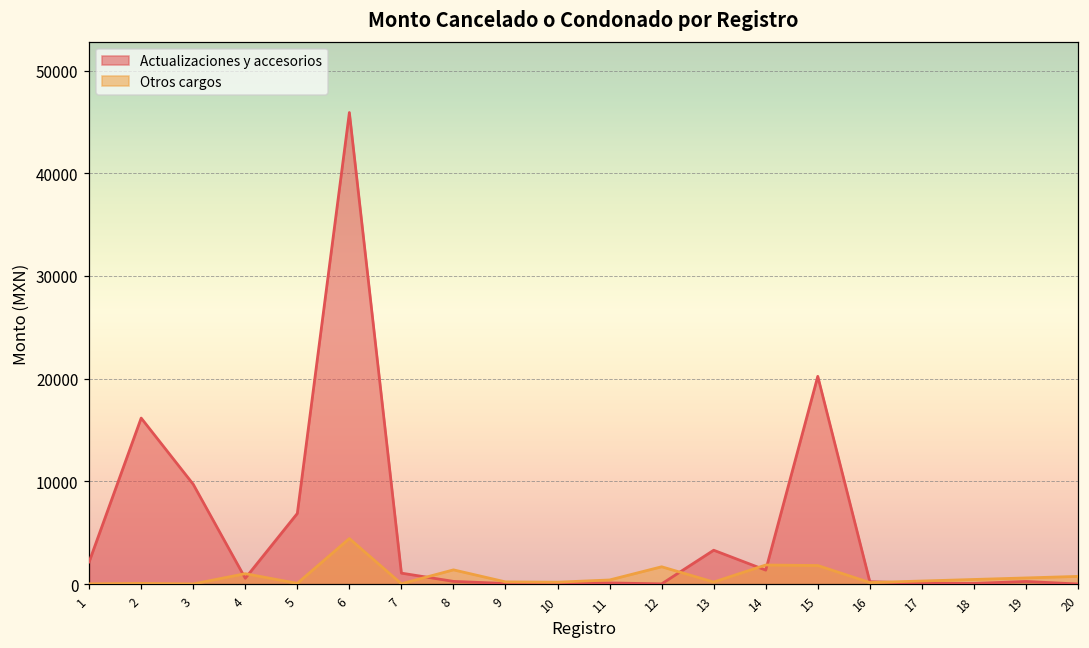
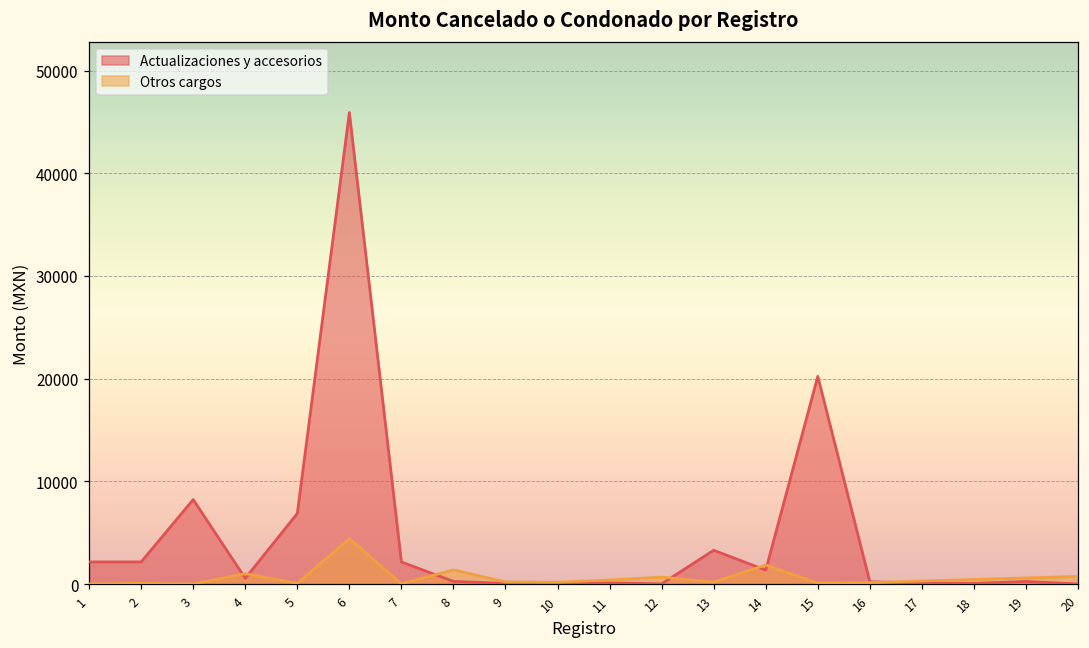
  {
    "Actualizaciones y accesorios": {
      "1": 2000,
-     "2": 16000,
-     "3": 10000,
+     "2": 2000,
+     "3": 8000,
      "4": 1000,
      "5": 7000,
      "6": 46000,
-     "7": 1000,
+     "7": 2000,
      "8": 0,
      "11": 0,
      "12": 0,
      "13": 3000,
      "14": 1000,
      "15": 20000,
      "18": 0,
      "19": 0,
      "20": 0
    },
    "Otros cargos": {
      "1": 0,
      "2": 0,
      "3": 0,
      "4": 1000,
      "5": 0,
      "6": 4000,
      "7": 0,
      "8": 1000,
      "11": 0,
-     "12": 2000,
+     "12": 1000,
      "13": 0,
      "14": 2000,
-     "15": 2000,
+     "15": 0,
      "18": 0,
      "19": 1000,
      "20": 1000
    }
  }
